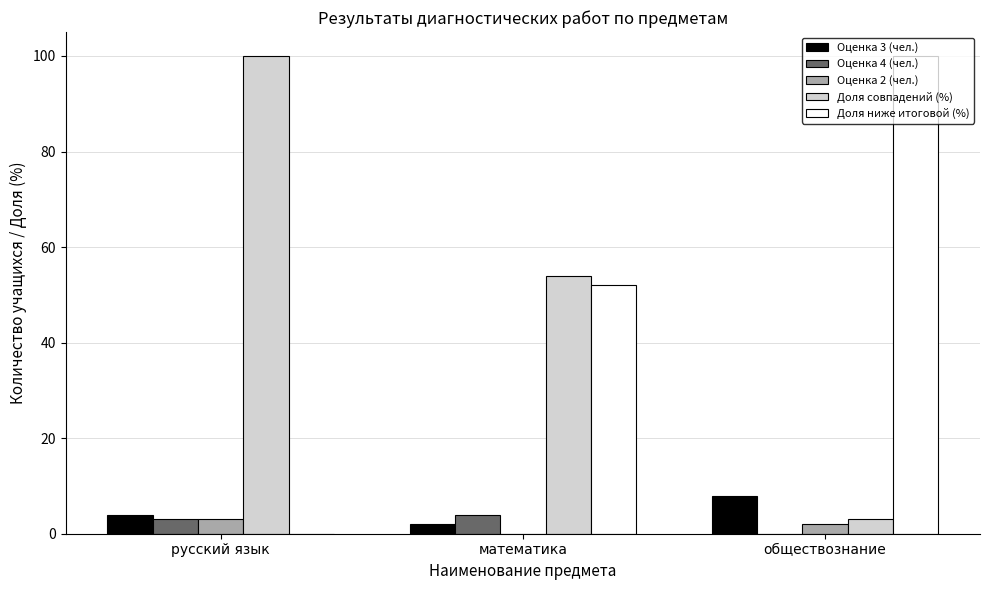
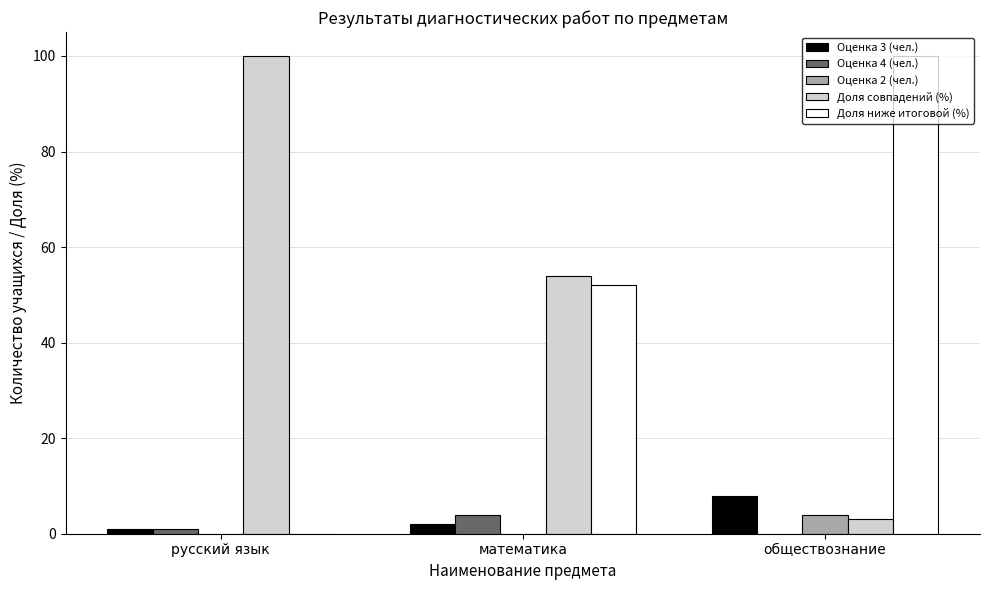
  {
    "Оценка 3 (чел.)": {
-     "русский язык": 4,
+     "русский язык": 1,
      "математика": 2,
      "обществознание": 8
    },
    "Оценка 4 (чел.)": {
-     "русский язык": 3,
+     "русский язык": 1,
      "математика": 4,
      "обществознание": 0
    },
    "Оценка 2 (чел.)": {
-     "русский язык": 3,
+     "русский язык": 0,
      "математика": 0,
-     "обществознание": 2
+     "обществознание": 4
    },
    "Доля совпадений (%)": {
      "русский язык": 100,
      "математика": 54,
      "обществознание": 3
    },
    "Доля ниже итоговой (%)": {
      "русский язык": 0,
      "математика": 52
    }
  }
